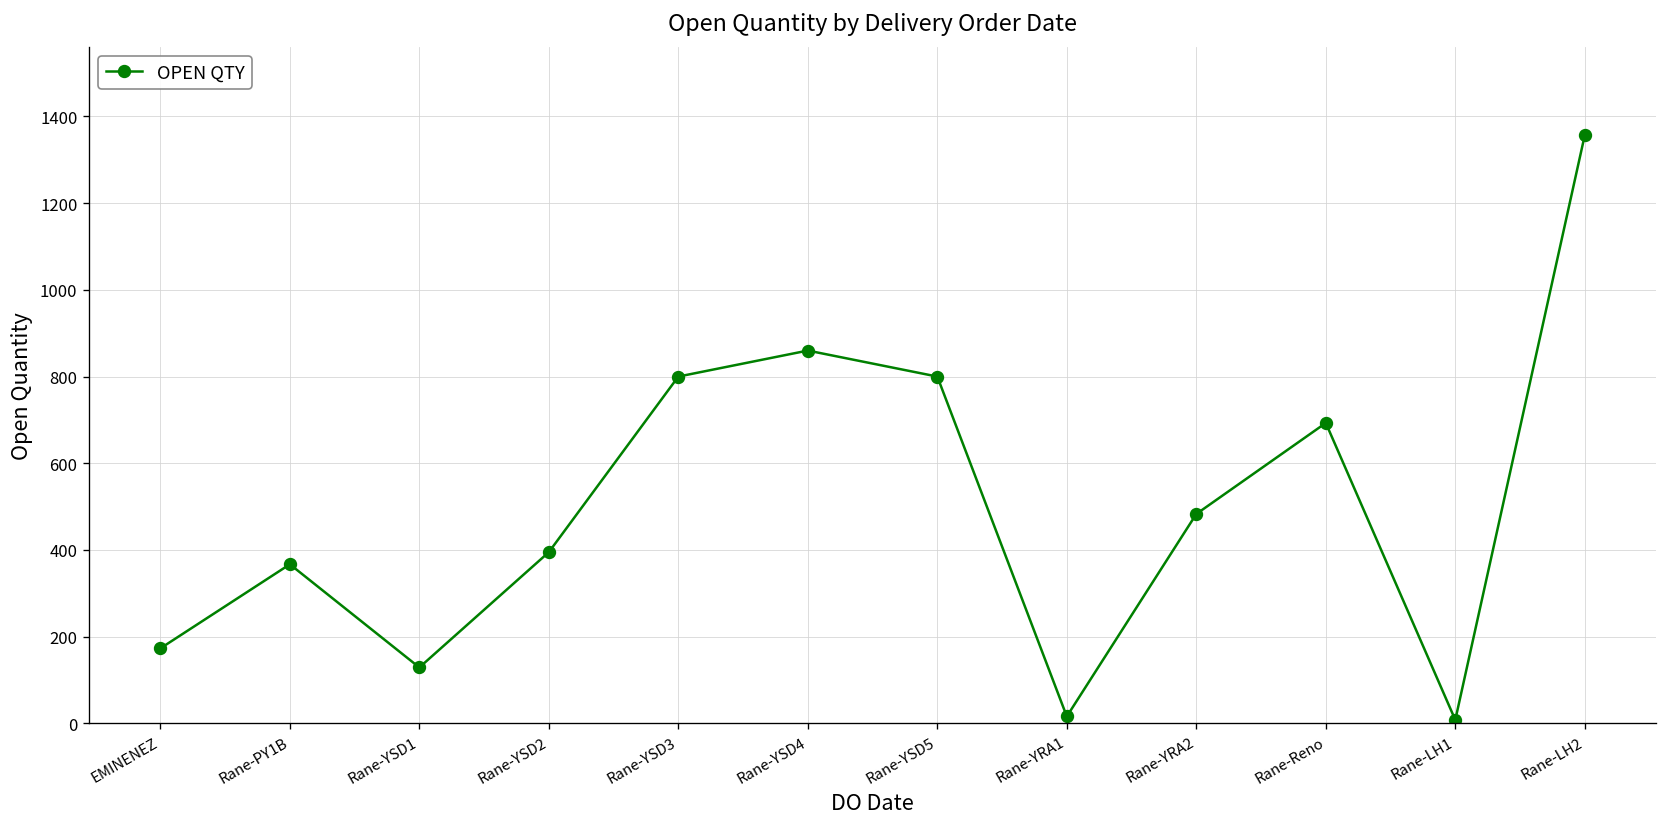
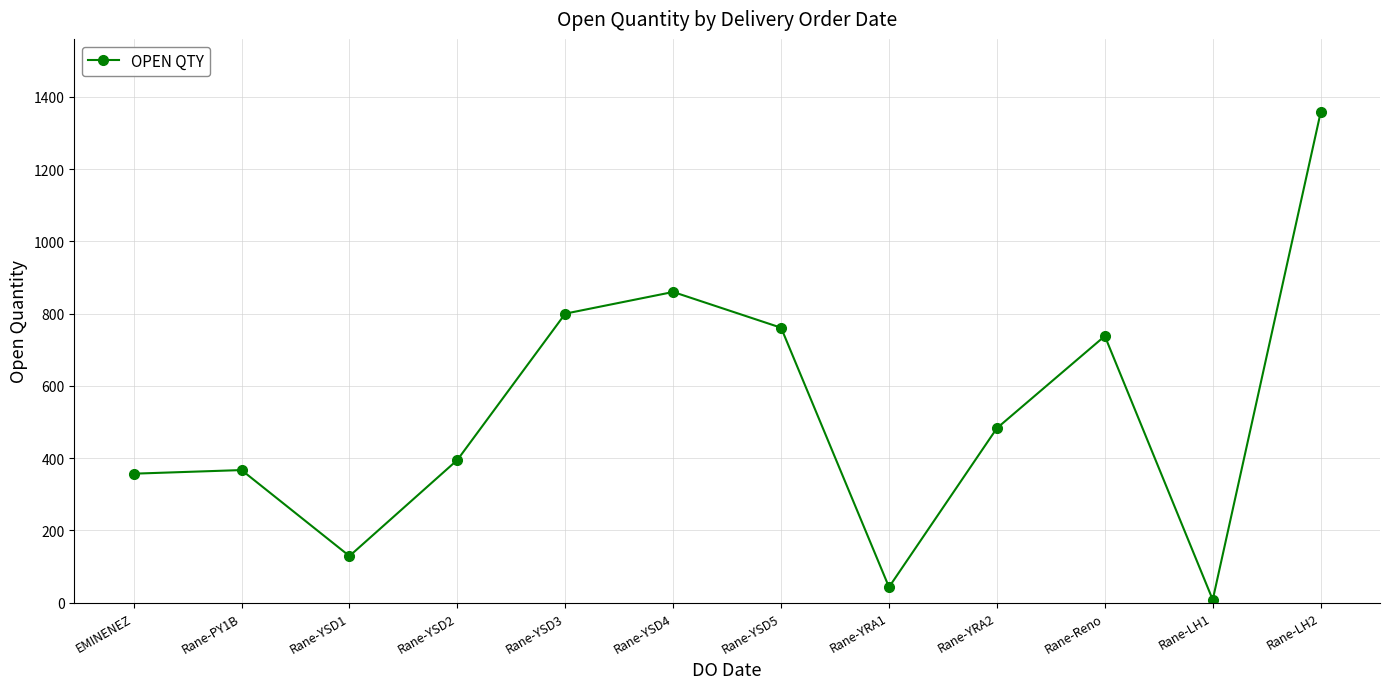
  {
-   "EMINENEZ": 170,
+   "EMINENEZ": 360,
    "Rane-PY1B": 370,
    "Rane-YSD1": 130,
    "Rane-YSD2": 400,
    "Rane-YSD3": 800,
    "Rane-YSD4": 860,
-   "Rane-YSD5": 800,
-   "Rane-YRA1": 20,
+   "Rane-YSD5": 760,
+   "Rane-YRA1": 40,
    "Rane-YRA2": 480,
-   "Rane-Reno": 690,
+   "Rane-Reno": 740,
    "Rane-LH1": 10,
    "Rane-LH2": 1360
  }
